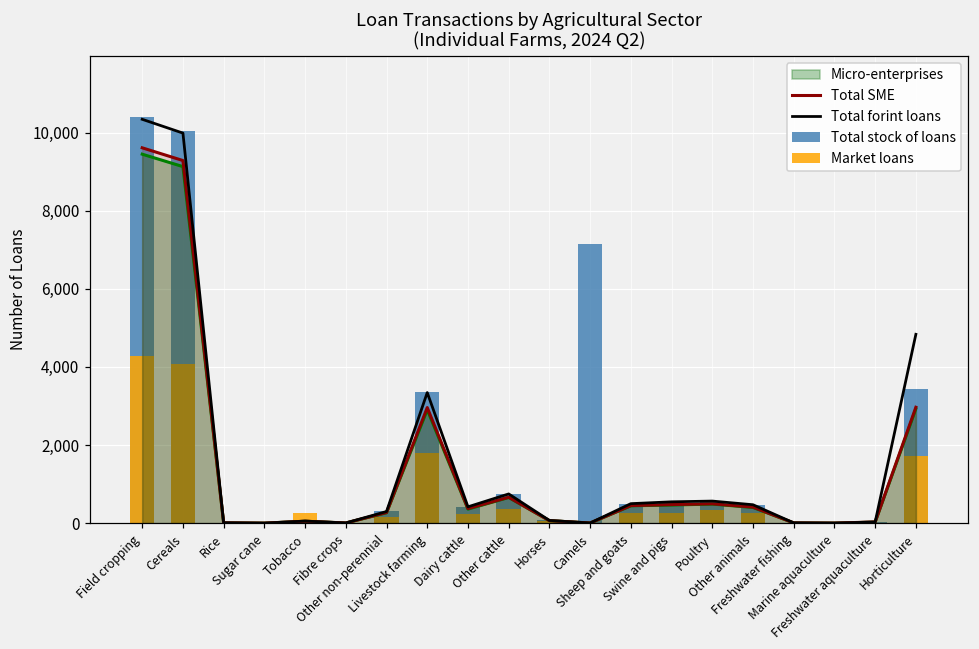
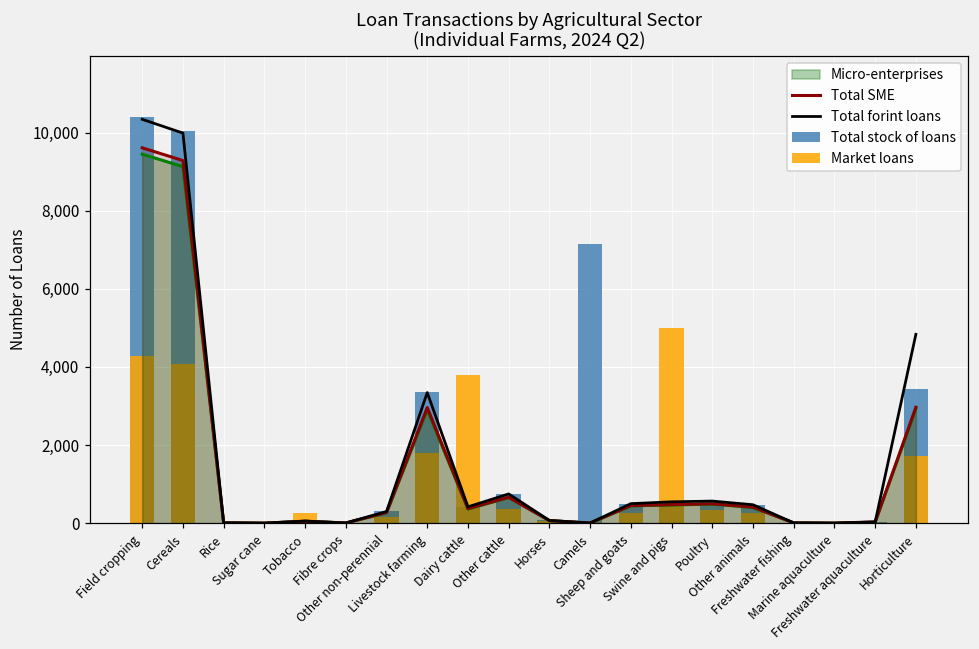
  {
    "Micro-enterprises": {
      "Field cropping": "9,400",
      "Cereals": "9,100"
    },
    "Total stock of loans": {
      "Field cropping": "10,400",
      "Cereals": "10,000",
      "Other non-perennial": "300",
      "Livestock farming": "3,400",
      "Other cattle": "800",
      "Horses": "100",
      "Camels": "7,200",
      "Sheep and goats": "500",
      "Poultry": "600",
      "Other animals": "500",
      "Horticulture": "3,400"
    },
    "Total SME": {
      "Field cropping": "9,600",
      "Cereals": "9,300"
    },
    "Market loans": {
      "Sugar cane": "0",
      "Tobacco": "300",
-     "Dairy cattle": "200",
-     "Swine and pigs": "300"
+     "Dairy cattle": "3,800",
+     "Swine and pigs": "5,000"
    },
    "Total forint loans": {
      "Field cropping": "10,300",
      "Cereals": "10,000",
      "Livestock farming": "3,300",
      "Other cattle": "700",
      "Horticulture": "4,800"
    }
  }
